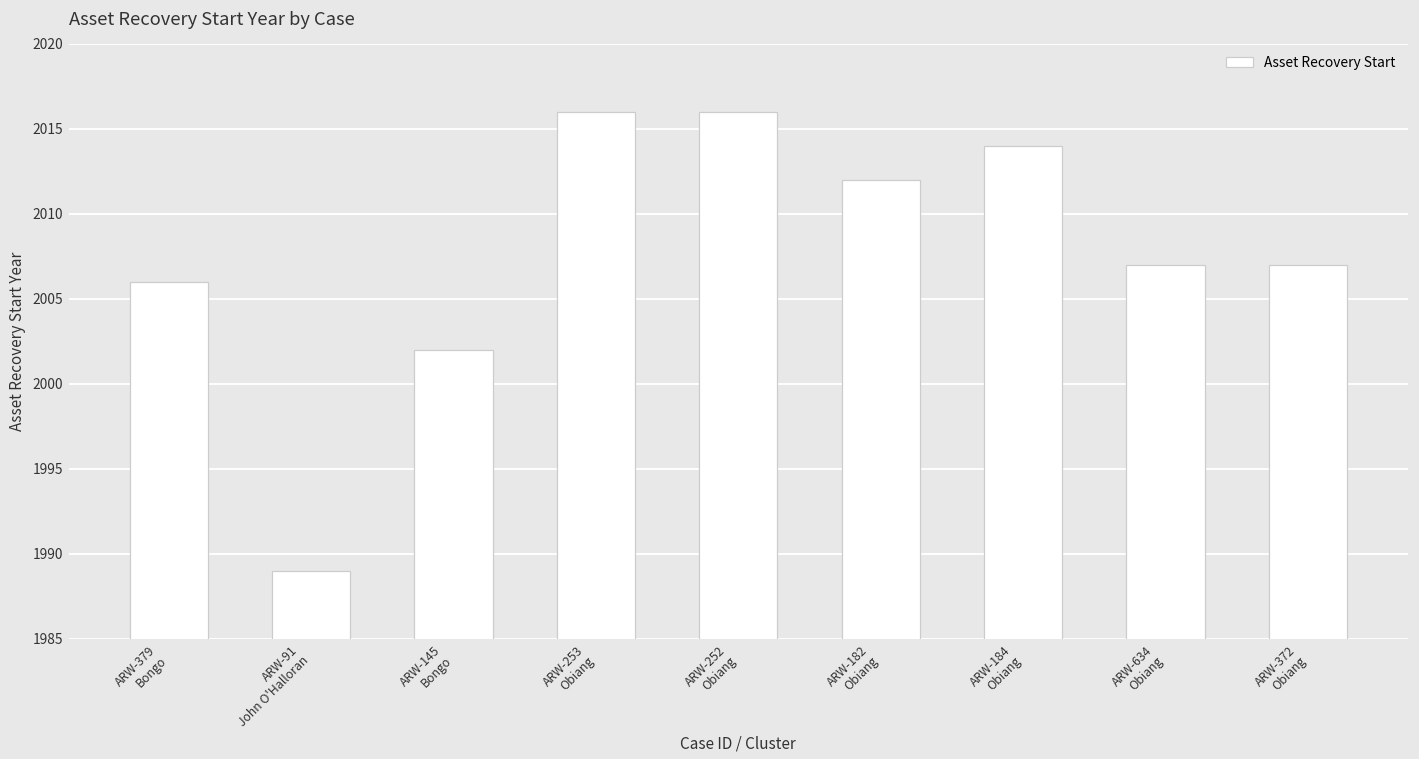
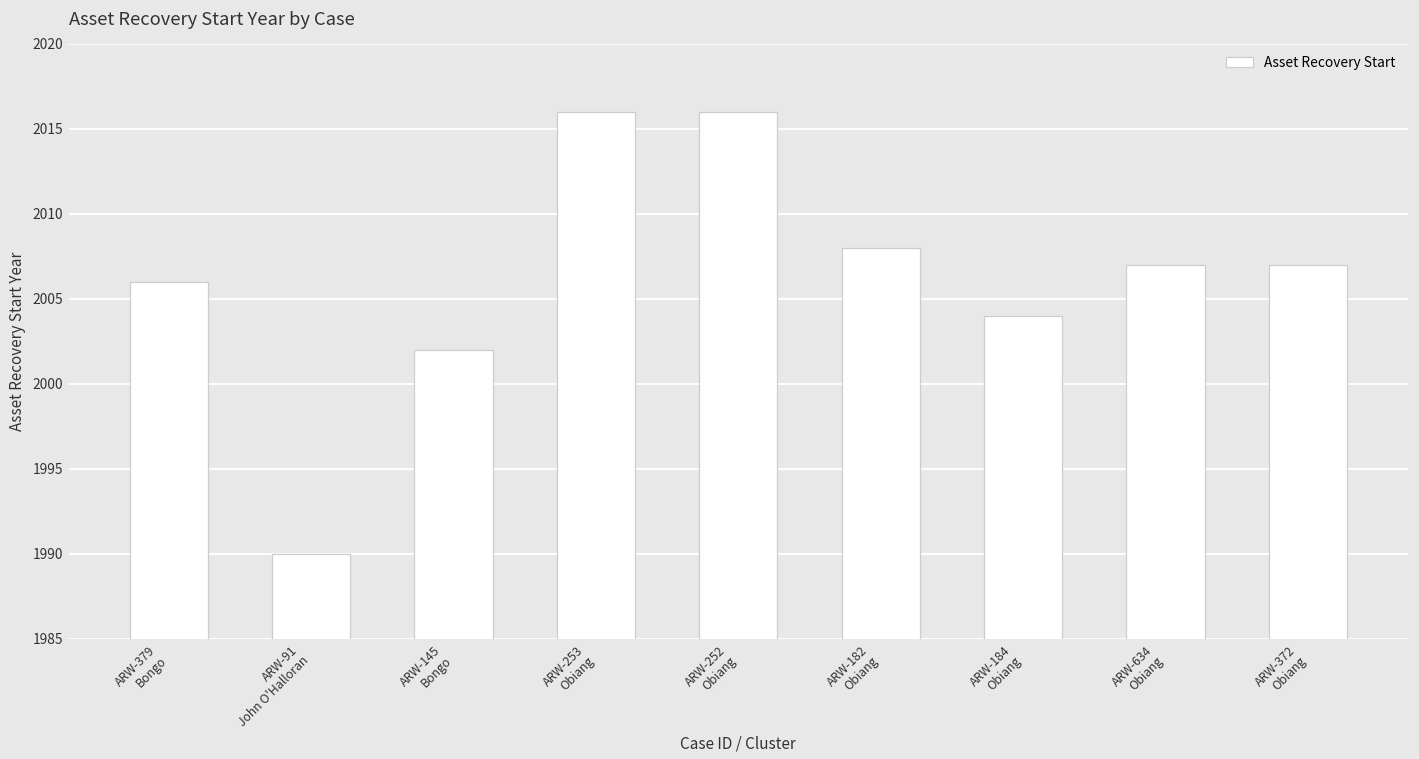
  {
    "ARW-379 Bongo": 2006,
-   "ARW-91 John O'Halloran": 1989,
+   "ARW-91 John O'Halloran": 1990,
    "ARW-145 Bongo": 2002,
    "ARW-253 Obiang": 2016,
    "ARW-252 Obiang": 2016,
-   "ARW-182 Obiang": 2012,
-   "ARW-184 Obiang": 2014,
+   "ARW-182 Obiang": 2008,
+   "ARW-184 Obiang": 2004,
    "ARW-634 Obiang": 2007,
    "ARW-372 Obiang": 2007
  }
